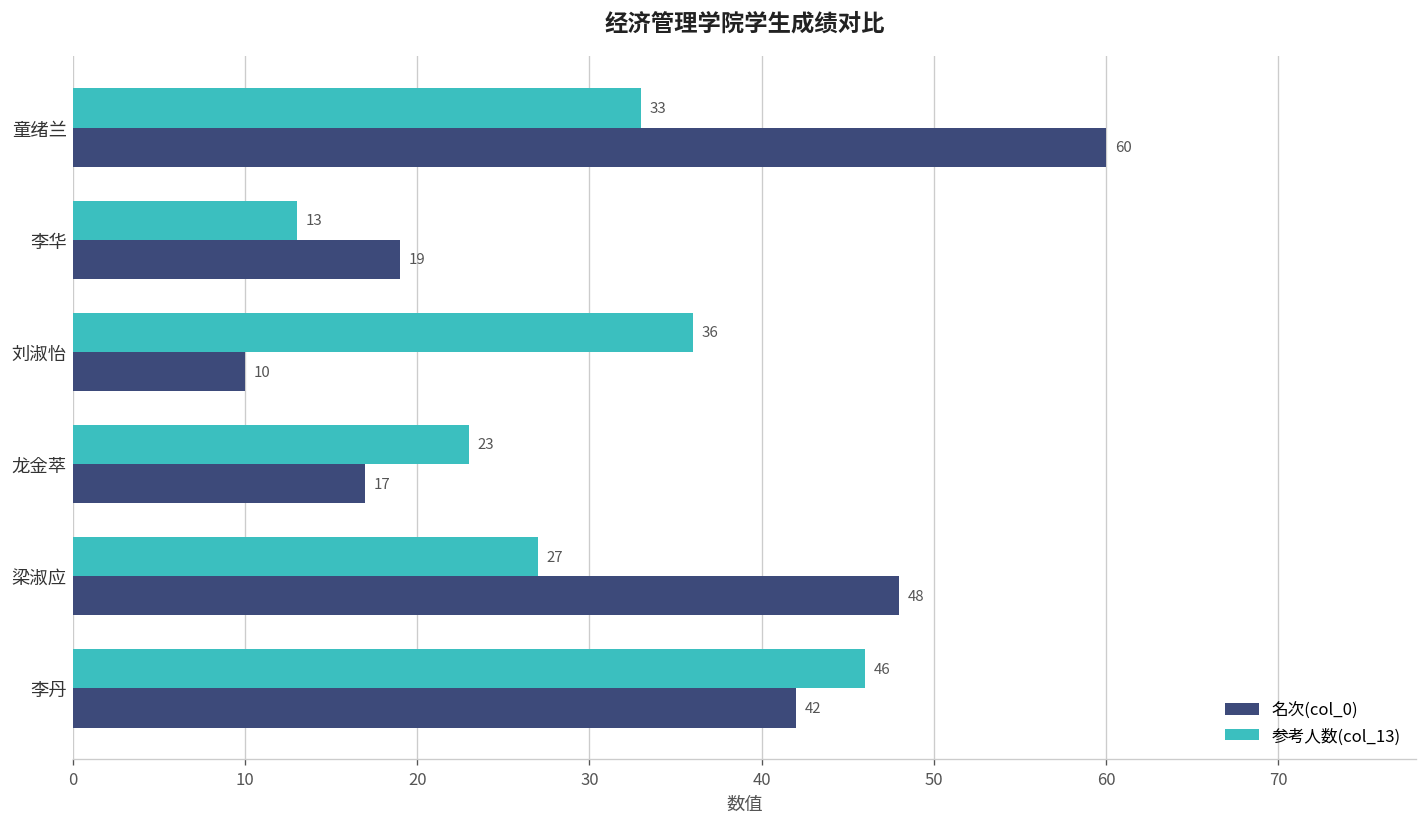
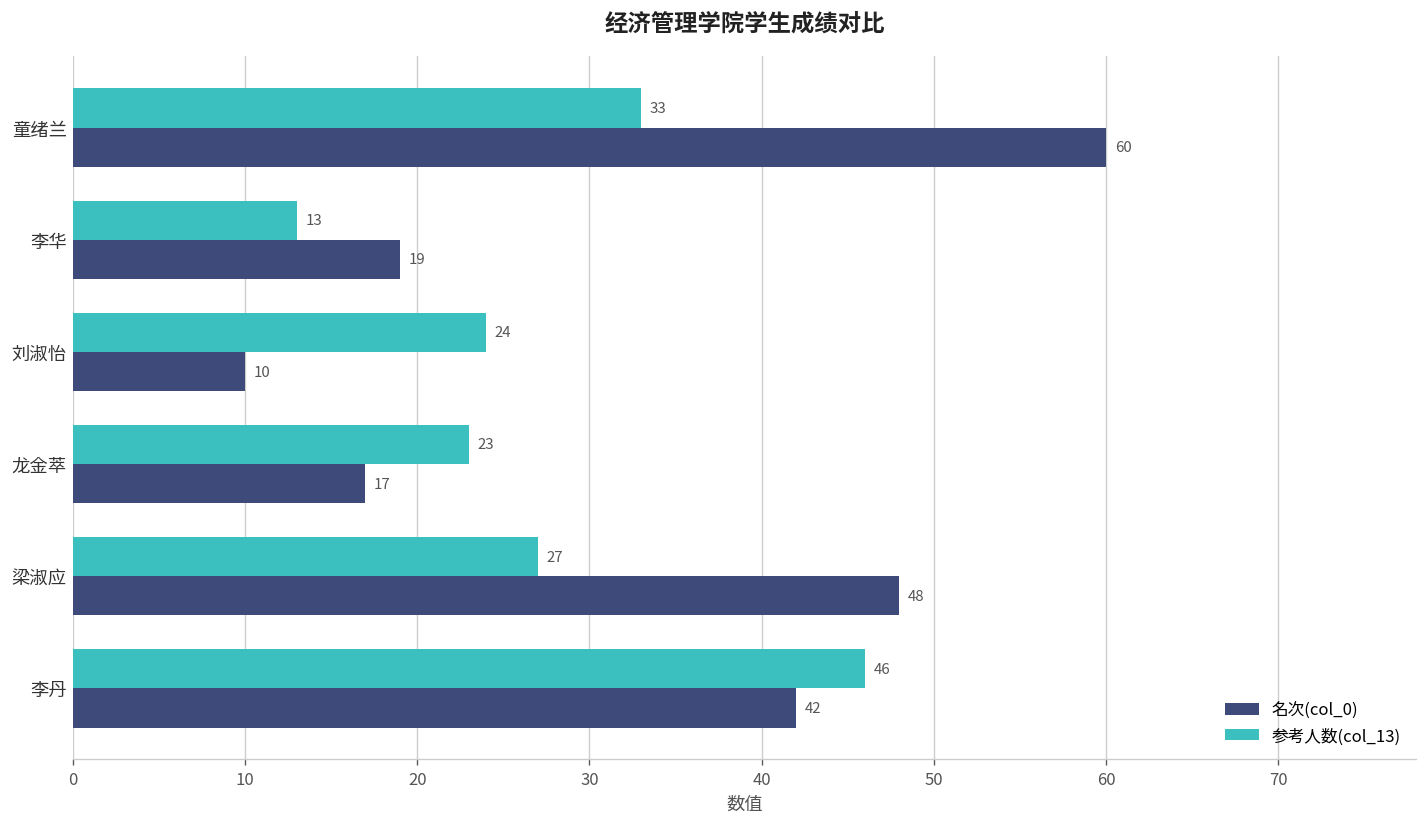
  {
    "名次(col_0)": {
      "童绪兰": 60,
      "李华": 19,
      "刘淑怡": 10,
      "龙金萃": 17,
      "梁淑应": 48,
      "李丹": 42
    },
    "参考人数(col_13)": {
      "童绪兰": 33,
      "李华": 13,
-     "刘淑怡": 36,
+     "刘淑怡": 24,
      "龙金萃": 23,
      "梁淑应": 27,
      "李丹": 46
    }
  }
